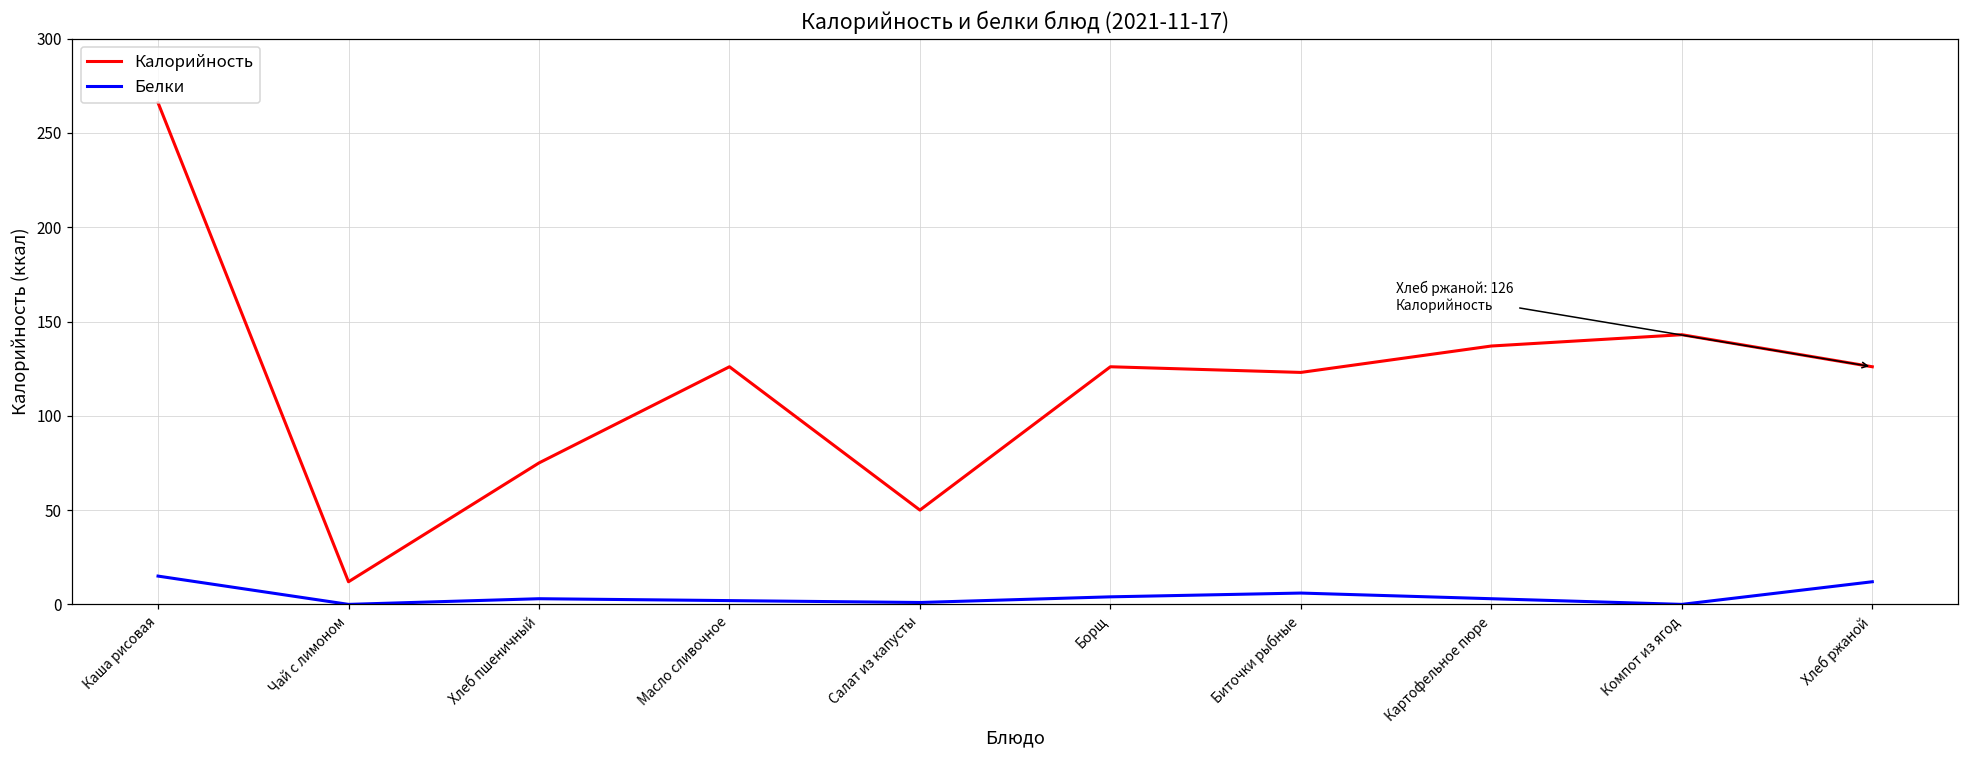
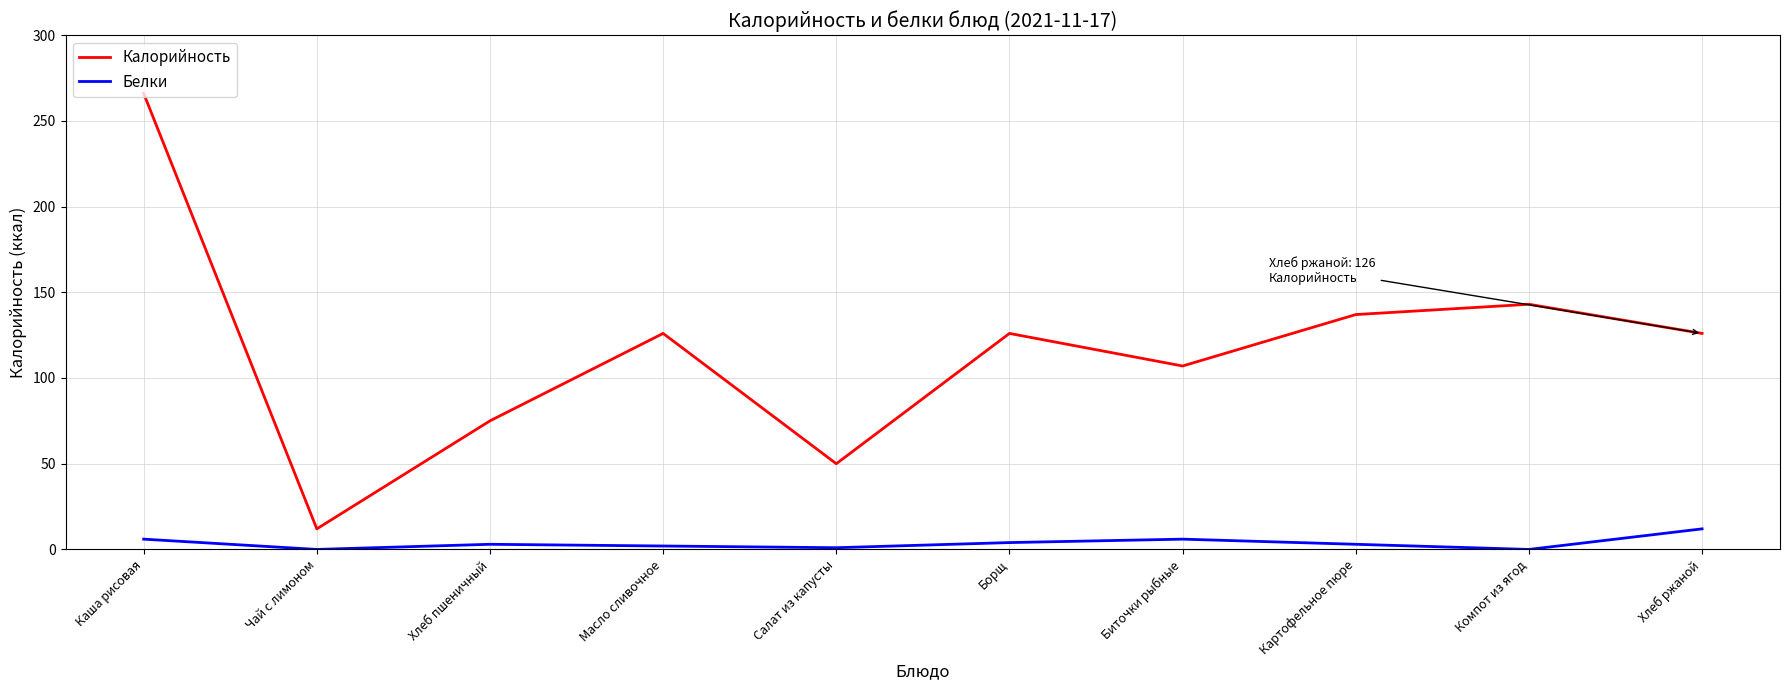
  {
    "Калорийность": {
      "Чай с лимоном": 12,
      "Хлеб пшеничный": 75,
      "Масло сливочное": 126,
      "Салат из капусты": 50,
      "Борщ": 126,
-     "Биточки рыбные": 123,
+     "Биточки рыбные": 107,
      "Хлеб ржаной": 126
    },
    "Белки": {
-     "Каша рисовая": 15,
+     "Каша рисовая": 6,
      "Чай с лимоном": 0,
      "Хлеб пшеничный": 3,
      "Масло сливочное": 2,
      "Салат из капусты": 1,
      "Борщ": 4,
      "Биточки рыбные": 6,
      "Картофельное пюре": 3,
      "Компот из ягод": 0,
      "Хлеб ржаной": 12
    }
  }
